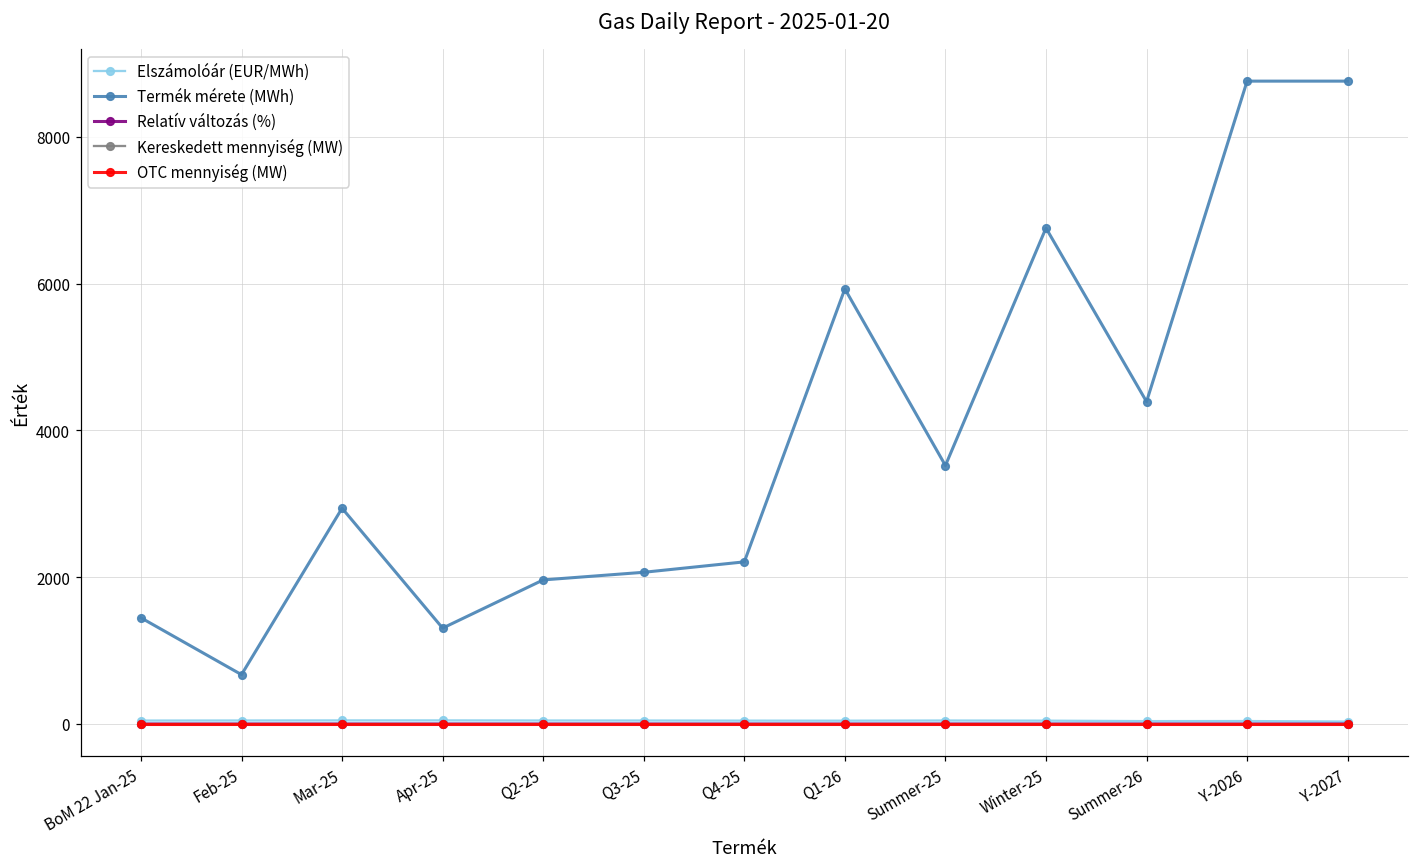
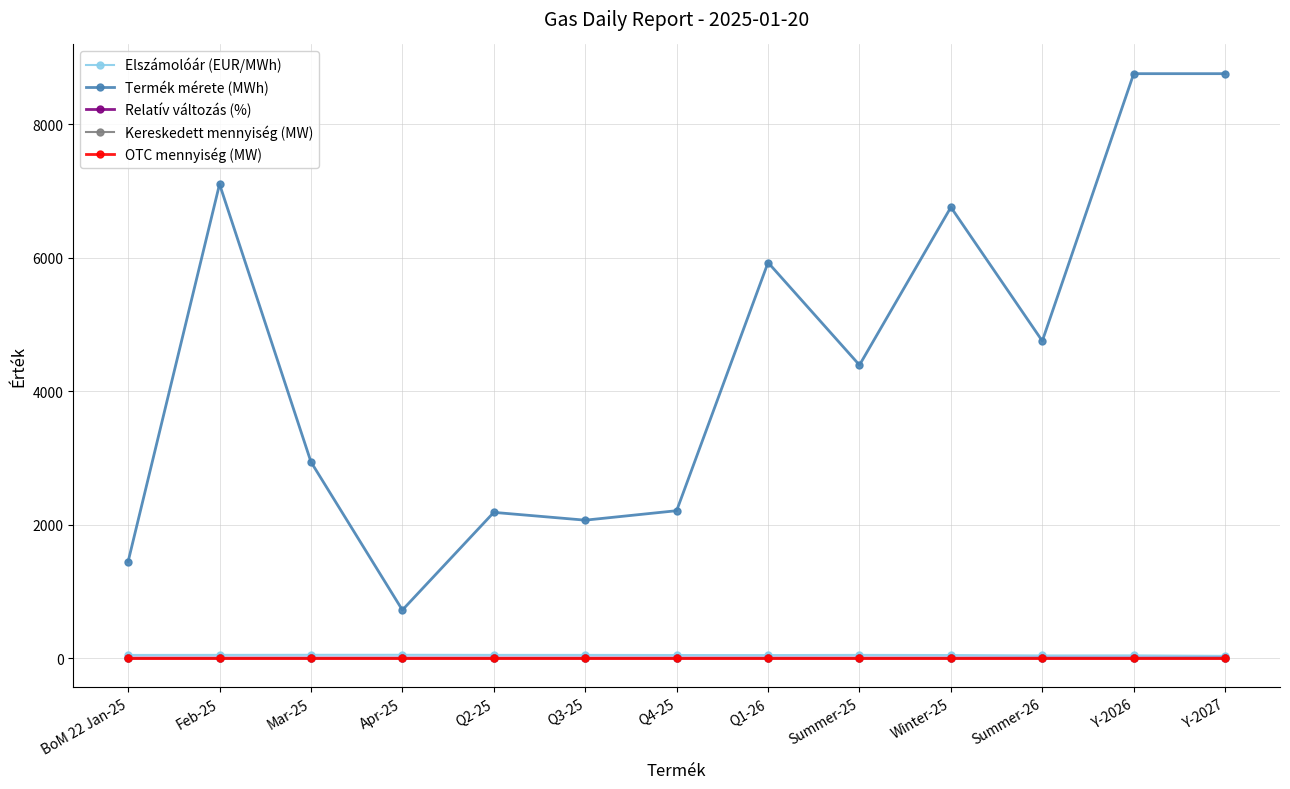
  {
    "Elszámolóár (EUR/MWh)": {
      "BoM 22 Jan-25": 0,
      "Feb-25": 0,
      "Mar-25": 0,
      "Apr-25": 0,
      "Q2-25": 0,
      "Q3-25": 0,
      "Q4-25": 0,
      "Q1-26": 0,
      "Summer-25": 0,
      "Winter-25": 0,
      "Summer-26": 0,
      "Y-2026": 0
    },
    "Termék mérete (MWh)": {
      "BoM 22 Jan-25": 1400,
-     "Feb-25": 700,
+     "Feb-25": 7100,
      "Mar-25": 2900,
-     "Apr-25": 1300,
-     "Q2-25": 2000,
+     "Apr-25": 700,
+     "Q2-25": 2200,
      "Q3-25": 2100,
      "Q4-25": 2200,
      "Q1-26": 5900,
-     "Summer-25": 3500,
+     "Summer-25": 4400,
      "Winter-25": 6800,
-     "Summer-26": 4400,
+     "Summer-26": 4800,
      "Y-2026": 8800,
      "Y-2027": 8800
    },
    "OTC mennyiség (MW)": {
      "BoM 22 Jan-25": 0,
      "Feb-25": 0,
      "Mar-25": 0,
      "Apr-25": 0,
      "Q2-25": 0,
      "Q3-25": 0,
      "Q4-25": 0,
      "Q1-26": 0,
      "Summer-25": 0,
      "Winter-25": 0,
      "Summer-26": 0,
      "Y-2026": 0
    }
  }
